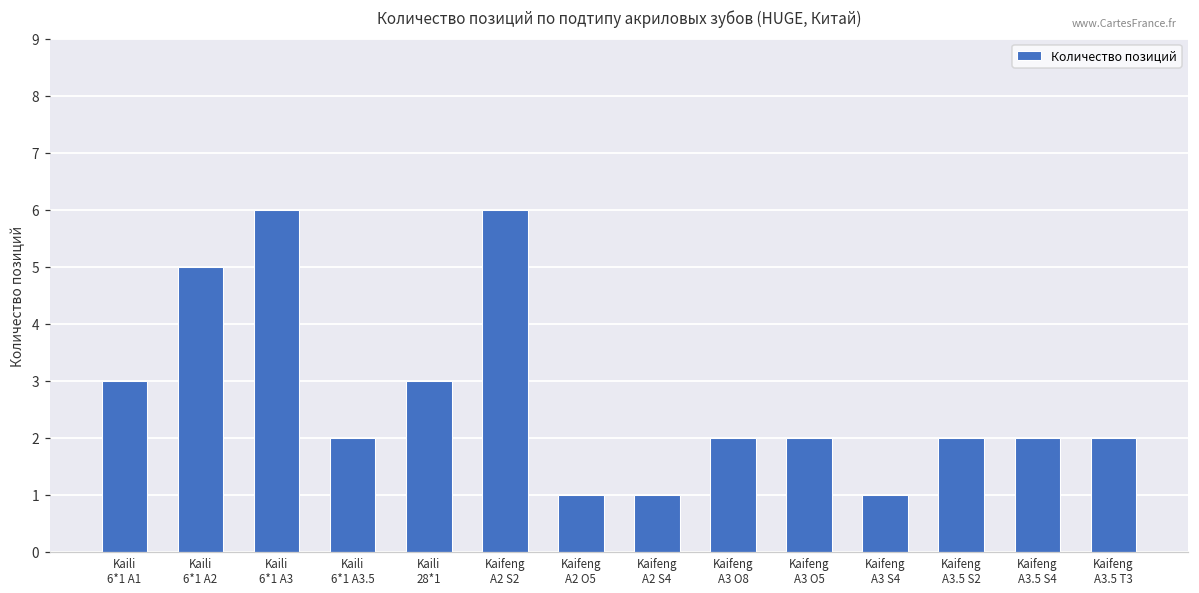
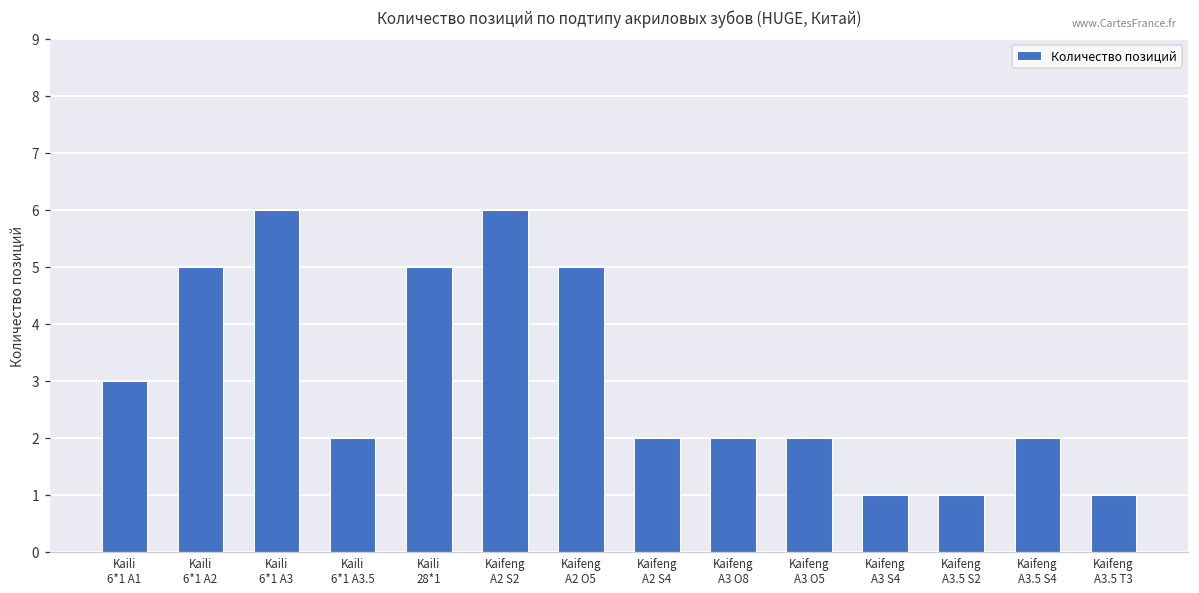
  {
    "Kaili 6*1 A1": 3,
    "Kaili 6*1 A2": 5,
    "Kaili 6*1 A3": 6,
    "Kaili 6*1 A3.5": 2,
-   "Kaili 28*1": 3,
+   "Kaili 28*1": 5,
    "Kaifeng A2 S2": 6,
-   "Kaifeng A2 O5": 1,
-   "Kaifeng A2 S4": 1,
+   "Kaifeng A2 O5": 5,
+   "Kaifeng A2 S4": 2,
    "Kaifeng A3 O8": 2,
    "Kaifeng A3 O5": 2,
    "Kaifeng A3 S4": 1,
-   "Kaifeng A3.5 S2": 2,
+   "Kaifeng A3.5 S2": 1,
    "Kaifeng A3.5 S4": 2,
-   "Kaifeng A3.5 T3": 2
+   "Kaifeng A3.5 T3": 1
  }
